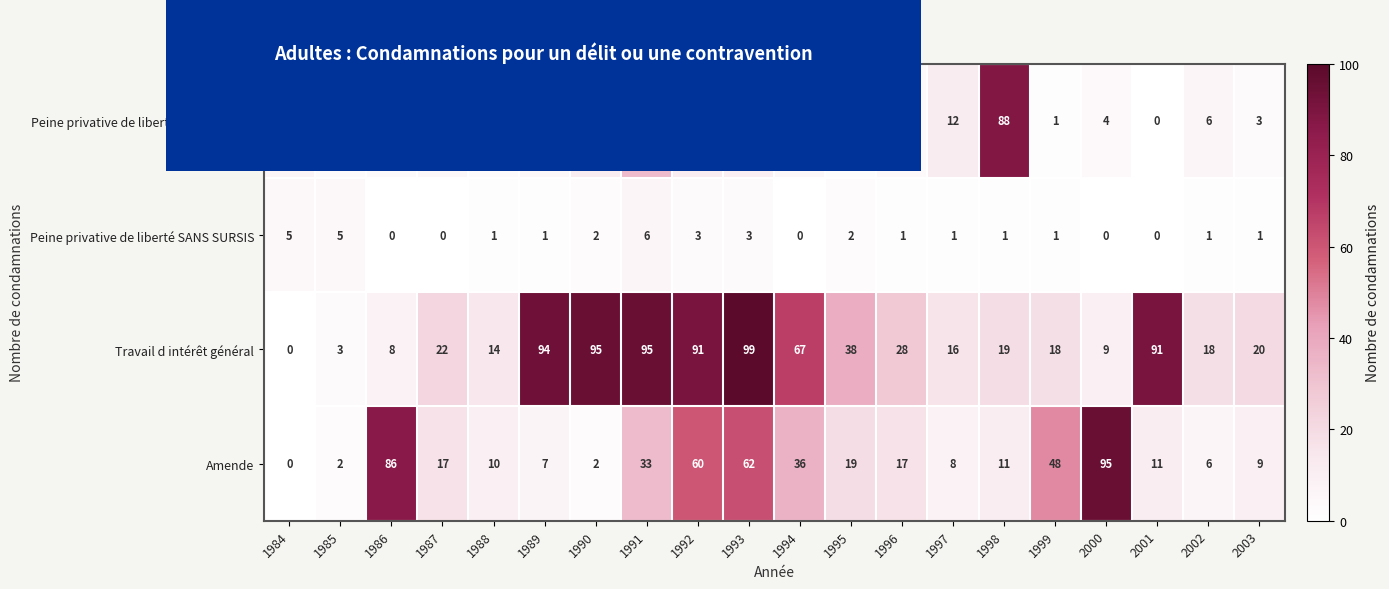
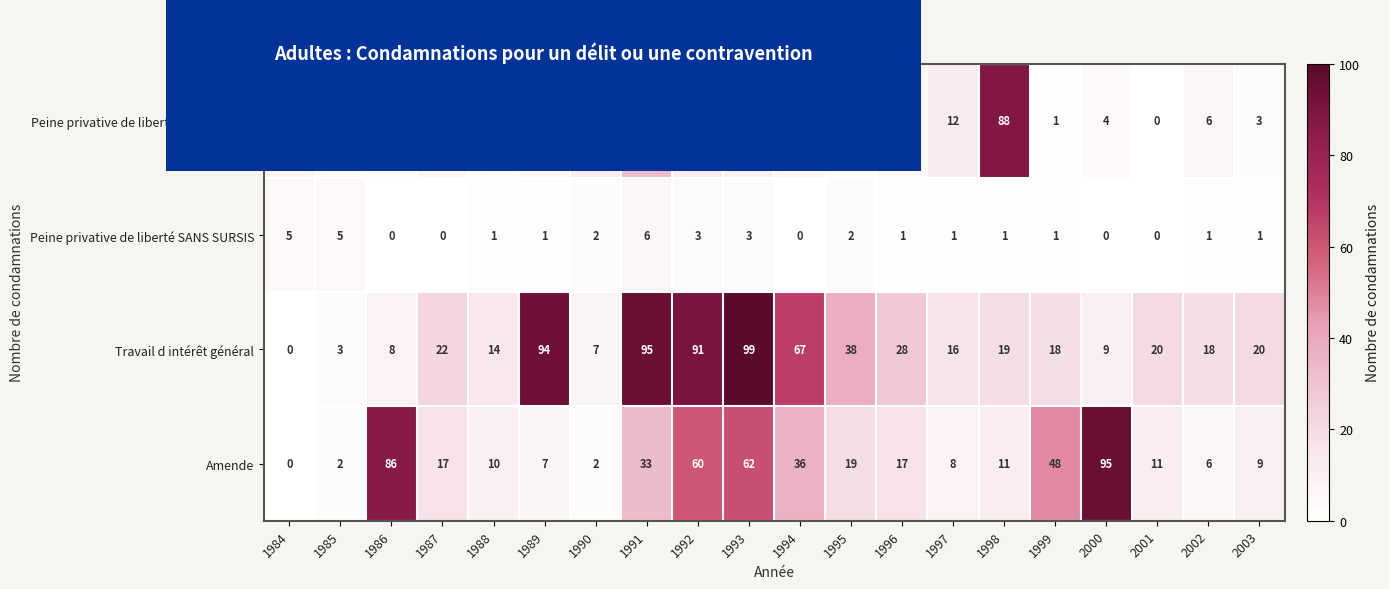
  {
    "Peine privative de liberté AVEC SURSIS": {
      "1997": 12,
      "1998": 88,
      "1999": 1,
      "2000": 4,
      "2001": 0,
      "2002": 6,
      "2003": 3
    },
    "Peine privative de liberté SANS SURSIS": {
      "1984": 5,
      "1985": 5,
      "1986": 0,
      "1987": 0,
      "1988": 1,
      "1989": 1,
      "1990": 2,
      "1991": 6,
      "1992": 3,
      "1993": 3,
      "1994": 0,
      "1995": 2,
      "1996": 1,
      "1997": 1,
      "1998": 1,
      "1999": 1,
      "2000": 0,
      "2001": 0,
      "2002": 1,
      "2003": 1
    },
    "Travail d intérêt général": {
      "1984": 0,
      "1985": 3,
      "1986": 8,
      "1987": 22,
      "1988": 14,
      "1989": 94,
-     "1990": 95,
+     "1990": 7,
      "1991": 95,
      "1992": 91,
      "1993": 99,
      "1994": 67,
      "1995": 38,
      "1996": 28,
      "1997": 16,
      "1998": 19,
      "1999": 18,
      "2000": 9,
-     "2001": 91,
+     "2001": 20,
      "2002": 18,
      "2003": 20
    },
    "Amende": {
      "1984": 0,
      "1985": 2,
      "1986": 86,
      "1987": 17,
      "1988": 10,
      "1989": 7,
      "1990": 2,
      "1991": 33,
      "1992": 60,
      "1993": 62,
      "1994": 36,
      "1995": 19,
      "1996": 17,
      "1997": 8,
      "1998": 11,
      "1999": 48,
      "2000": 95,
      "2001": 11,
      "2002": 6,
      "2003": 9
    }
  }
